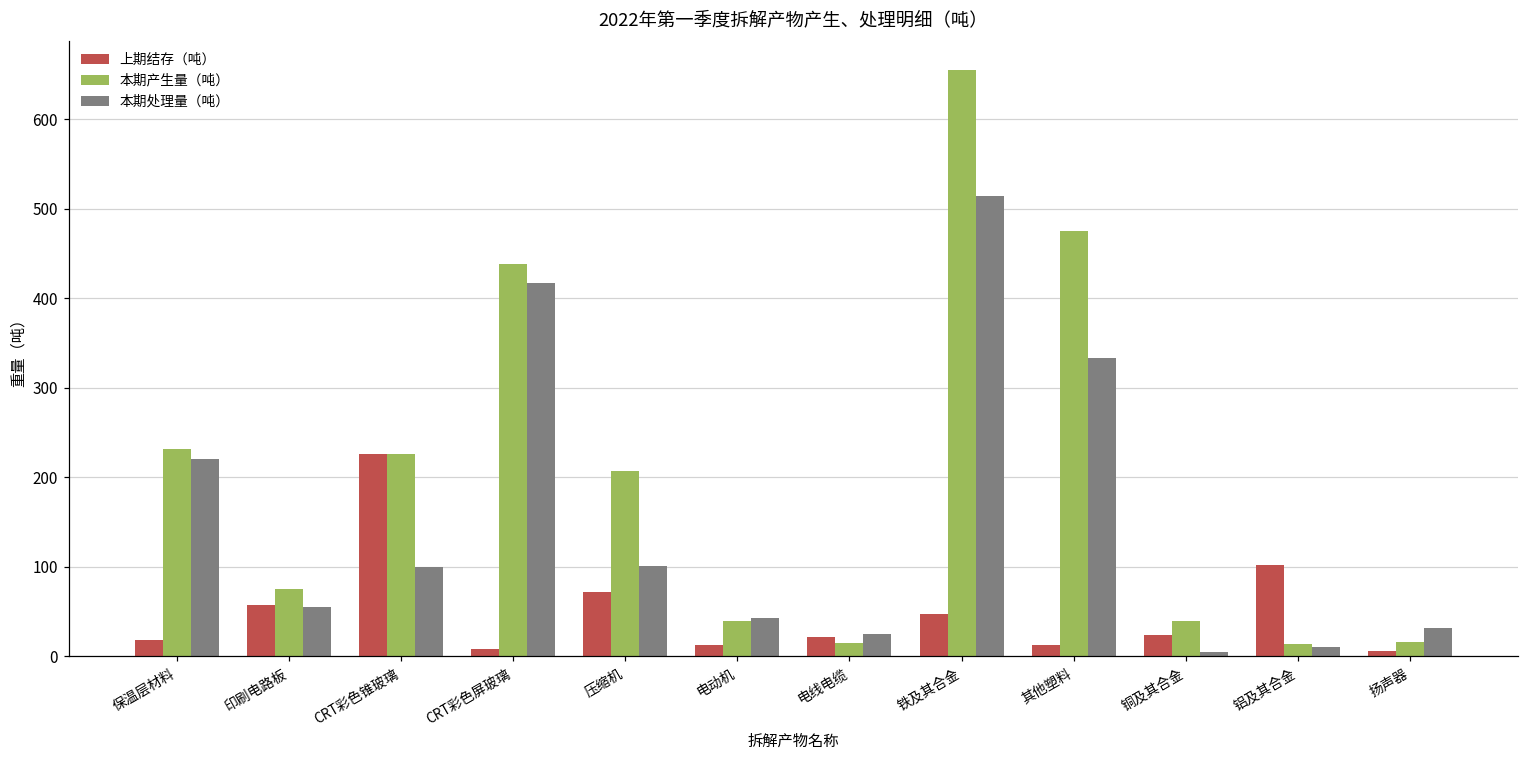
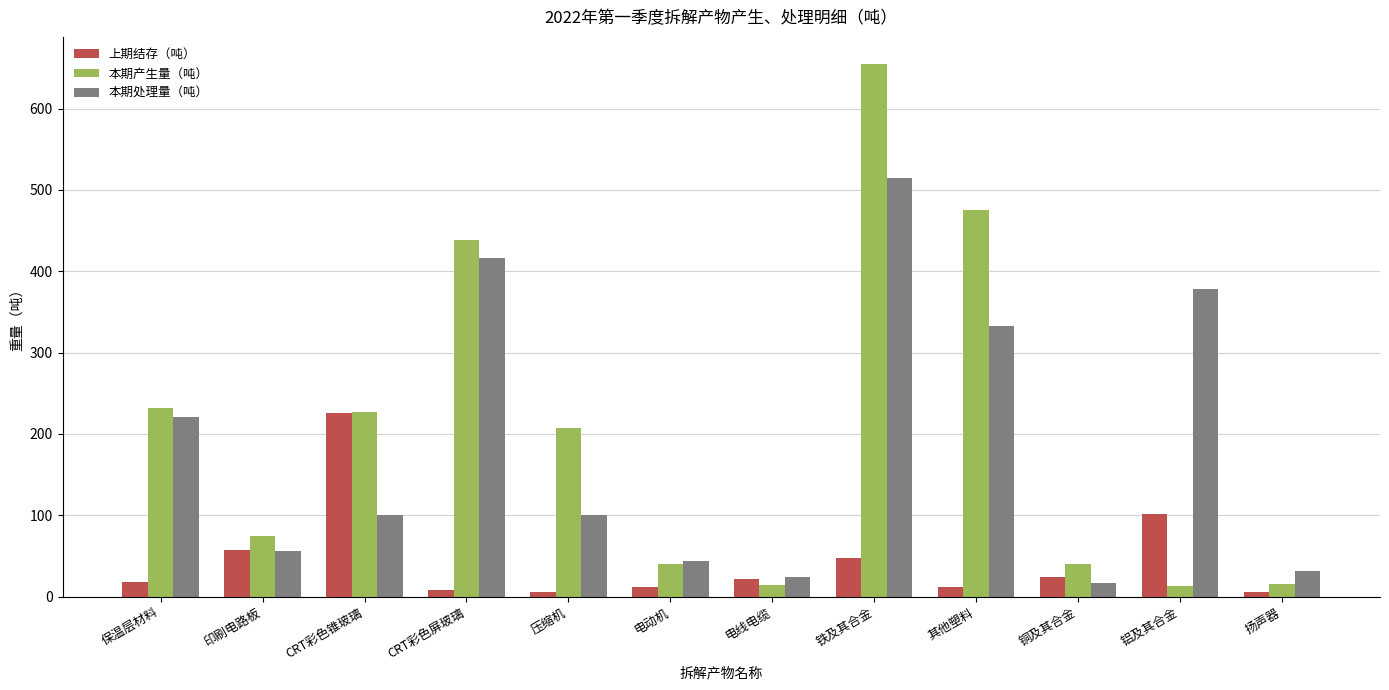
  {
    "上期结存（吨）": {
      "保温层材料": 20,
      "印刷电路板": 60,
      "CRT彩色锥玻璃": 230,
      "CRT彩色屏玻璃": 10,
-     "压缩机": 70,
+     "压缩机": 10,
      "电动机": 10,
      "电线电缆": 20,
      "铁及其合金": 50,
      "其他塑料": 10,
      "铜及其合金": 20,
      "铝及其合金": 100,
      "扬声器": 10
    },
    "本期产生量（吨）": {
      "保温层材料": 230,
      "印刷电路板": 70,
      "CRT彩色锥玻璃": 230,
      "CRT彩色屏玻璃": 440,
      "压缩机": 210,
      "电动机": 40,
      "电线电缆": 10,
      "铁及其合金": 660,
      "其他塑料": 470,
      "铜及其合金": 40,
      "铝及其合金": 10,
      "扬声器": 20
    },
    "本期处理量（吨）": {
      "保温层材料": 220,
      "印刷电路板": 60,
      "CRT彩色锥玻璃": 100,
      "CRT彩色屏玻璃": 420,
      "压缩机": 100,
      "电动机": 40,
      "电线电缆": 20,
      "铁及其合金": 510,
      "其他塑料": 330,
-     "铜及其合金": 10,
-     "铝及其合金": 10,
+     "铜及其合金": 20,
+     "铝及其合金": 380,
      "扬声器": 30
    }
  }
